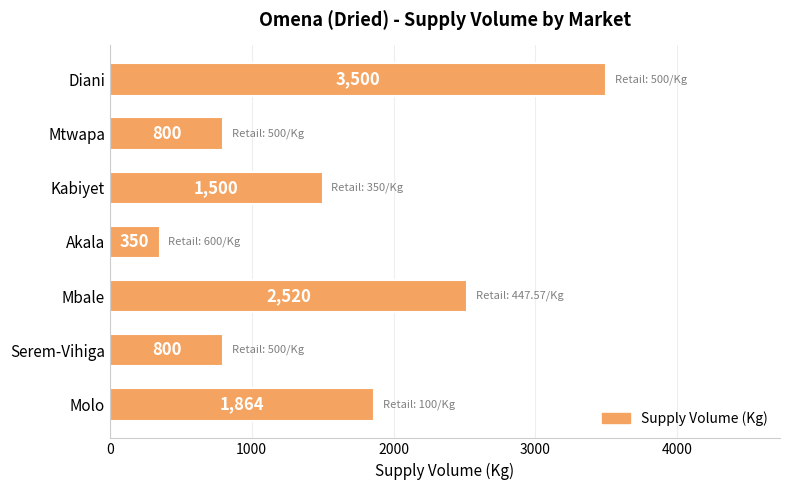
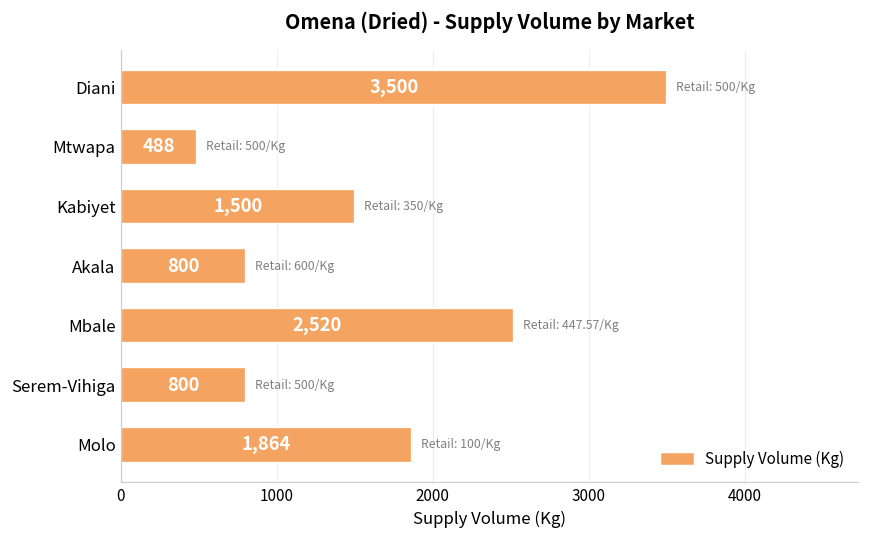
  {
    "Diani": "3,500",
-   "Mtwapa": "800",
+   "Mtwapa": "488",
    "Kabiyet": "1,500",
-   "Akala": "350",
+   "Akala": "800",
    "Mbale": "2,520",
    "Serem-Vihiga": "800",
    "Molo": "1,864"
  }
